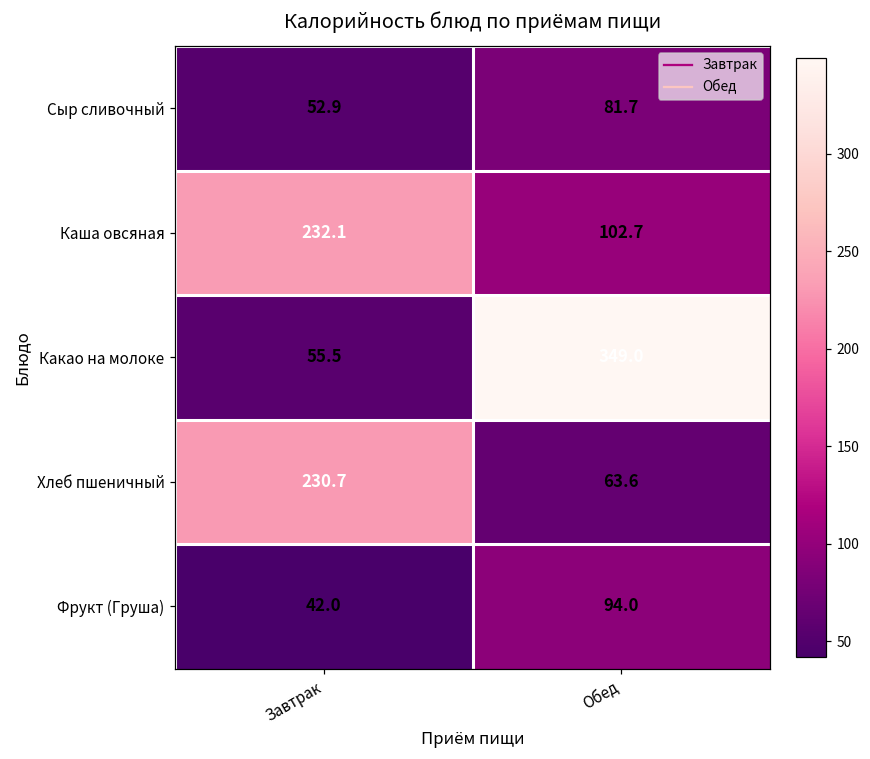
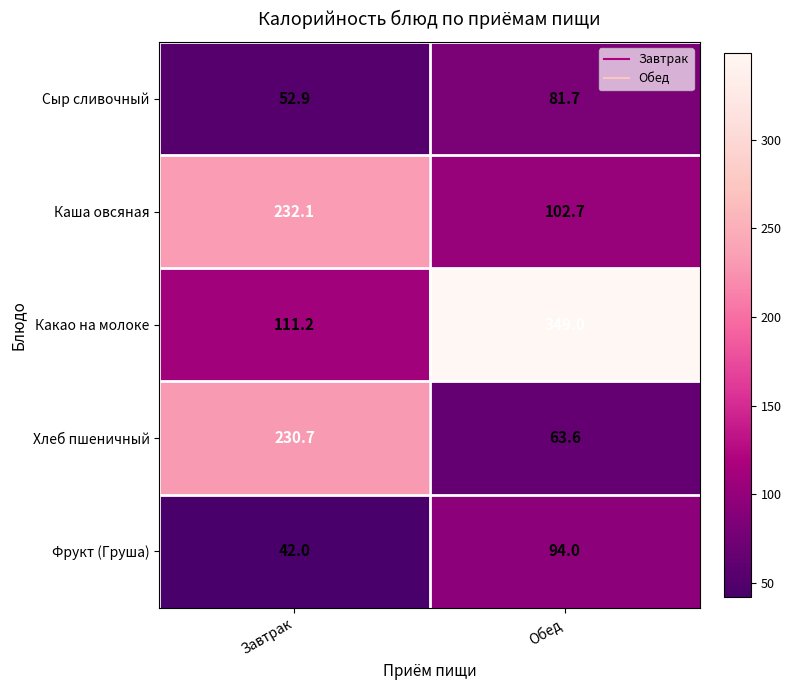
  {
    "Сыр сливочный": {
      "Завтрак": 52.9,
      "Обед": 81.7
    },
    "Каша овсяная": {
      "Завтрак": 232.1,
      "Обед": 102.7
    },
    "Какао на молоке": {
-     "Завтрак": 55.5
+     "Завтрак": 111.2
    },
    "Хлеб пшеничный": {
      "Завтрак": 230.7,
      "Обед": 63.6
    },
    "Фрукт (Груша)": {
      "Завтрак": 42.0,
      "Обед": 94.0
    }
  }
